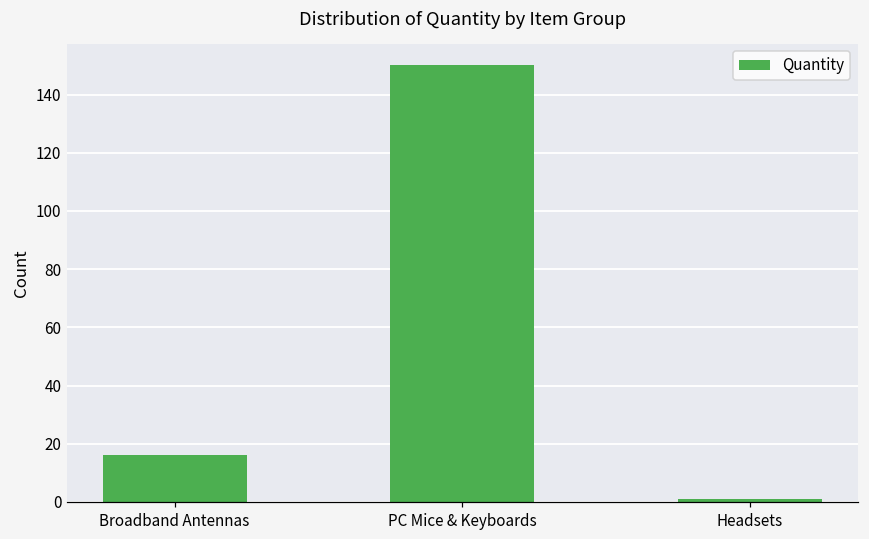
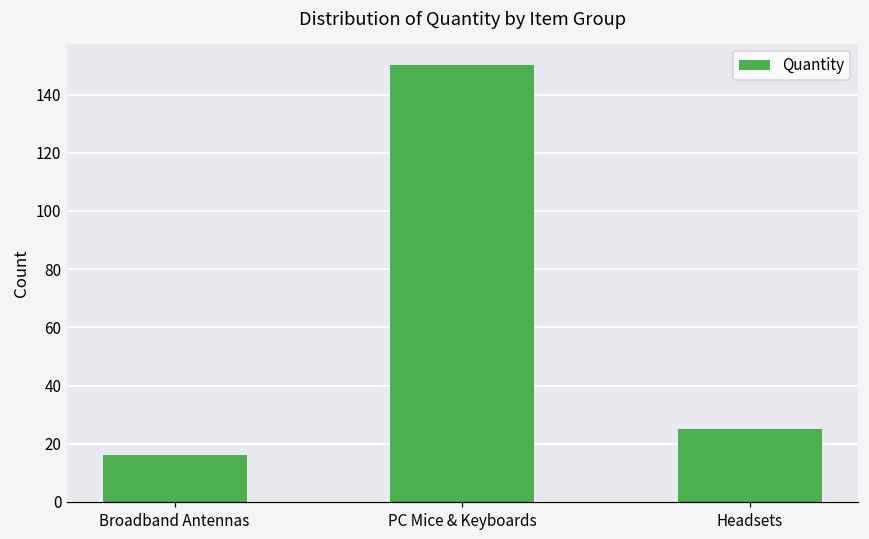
  {
    "Broadband Antennas": 16,
    "PC Mice & Keyboards": 150,
-   "Headsets": 1
+   "Headsets": 25
  }
